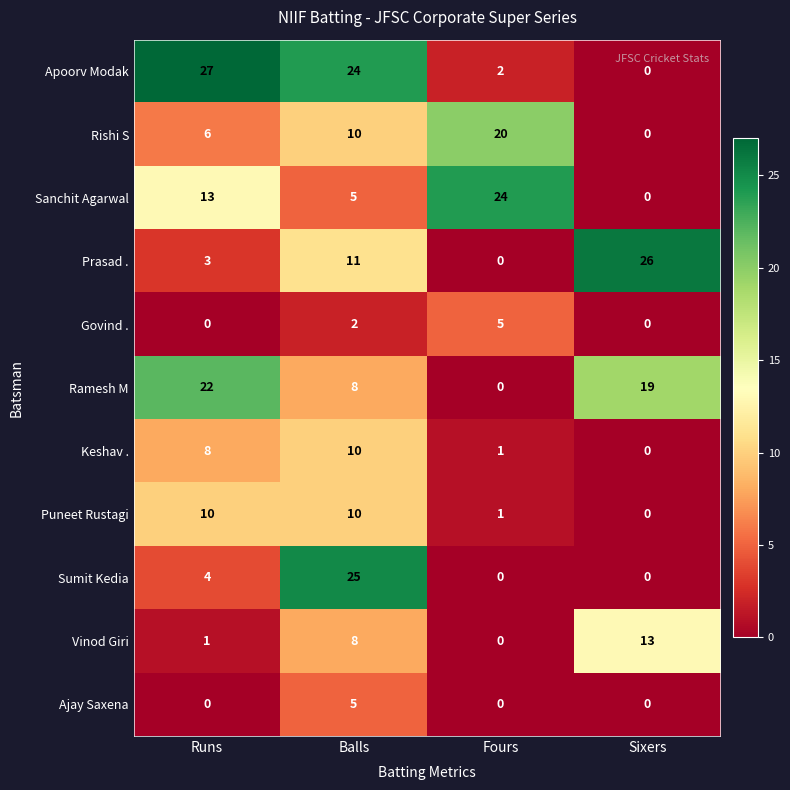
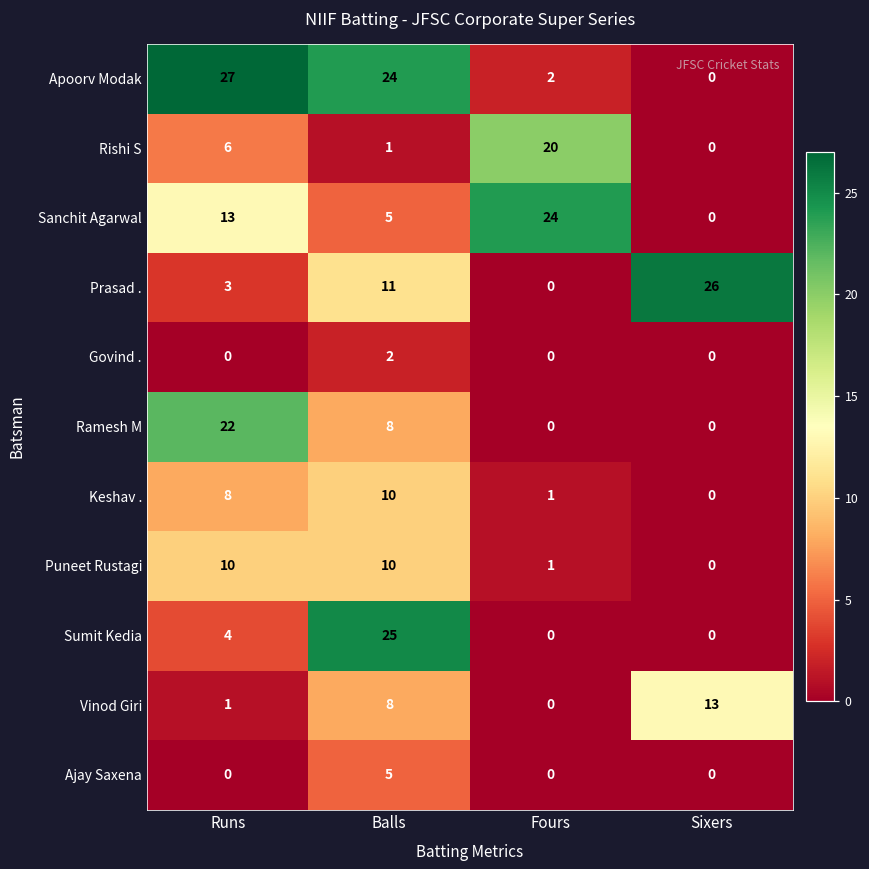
  {
    "Apoorv Modak": {
      "Runs": 27,
      "Balls": 24,
      "Fours": 2
    },
    "Rishi S": {
      "Runs": 6,
-     "Balls": 10,
+     "Balls": 1,
      "Fours": 20,
      "Sixers": 0
    },
    "Sanchit Agarwal": {
      "Runs": 13,
      "Balls": 5,
      "Fours": 24,
      "Sixers": 0
    },
    "Prasad .": {
      "Runs": 3,
      "Balls": 11,
      "Fours": 0,
      "Sixers": 26
    },
    "Govind .": {
      "Runs": 0,
      "Balls": 2,
-     "Fours": 5,
+     "Fours": 0,
      "Sixers": 0
    },
    "Ramesh M": {
      "Runs": 22,
      "Balls": 8,
      "Fours": 0,
-     "Sixers": 19
+     "Sixers": 0
    },
    "Keshav .": {
      "Runs": 8,
      "Balls": 10,
      "Fours": 1,
      "Sixers": 0
    },
    "Puneet Rustagi": {
      "Runs": 10,
      "Balls": 10,
      "Fours": 1,
      "Sixers": 0
    },
    "Sumit Kedia": {
      "Runs": 4,
      "Balls": 25,
      "Fours": 0,
      "Sixers": 0
    },
    "Vinod Giri": {
      "Runs": 1,
      "Balls": 8,
      "Fours": 0,
      "Sixers": 13
    },
    "Ajay Saxena": {
      "Runs": 0,
      "Balls": 5,
      "Fours": 0,
      "Sixers": 0
    }
  }
